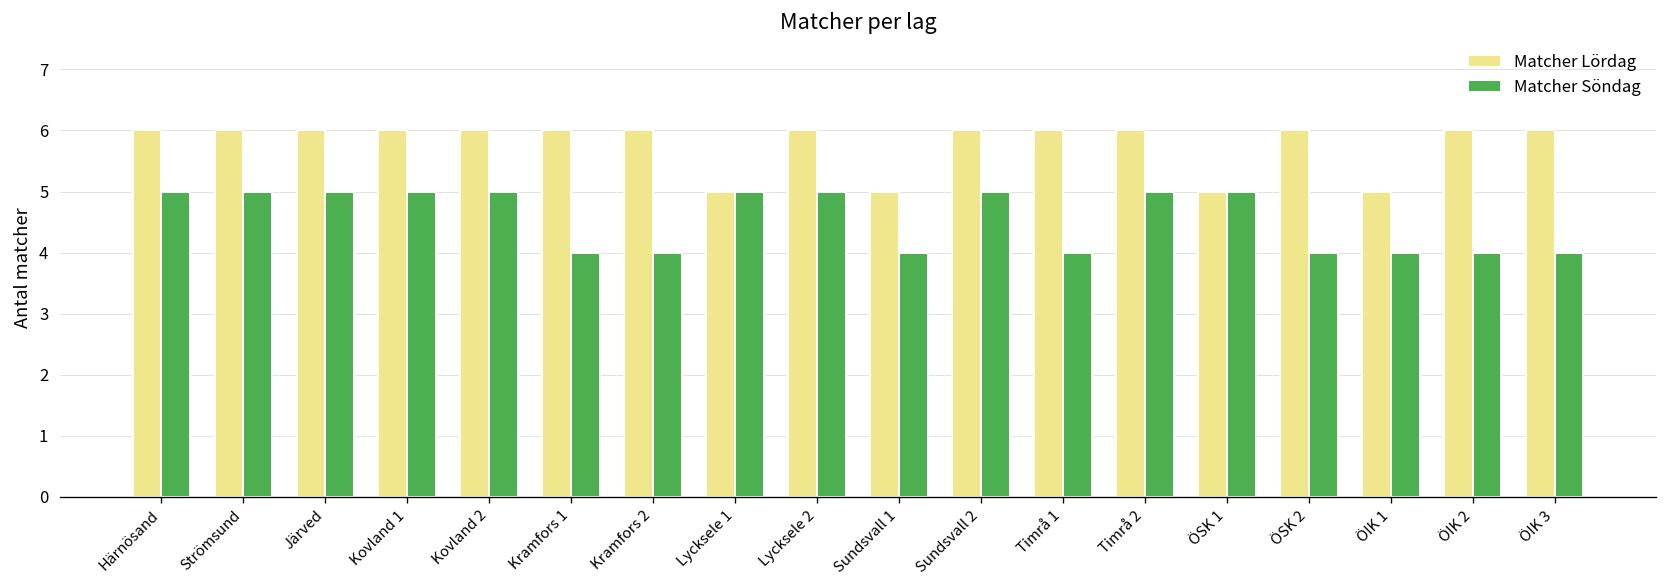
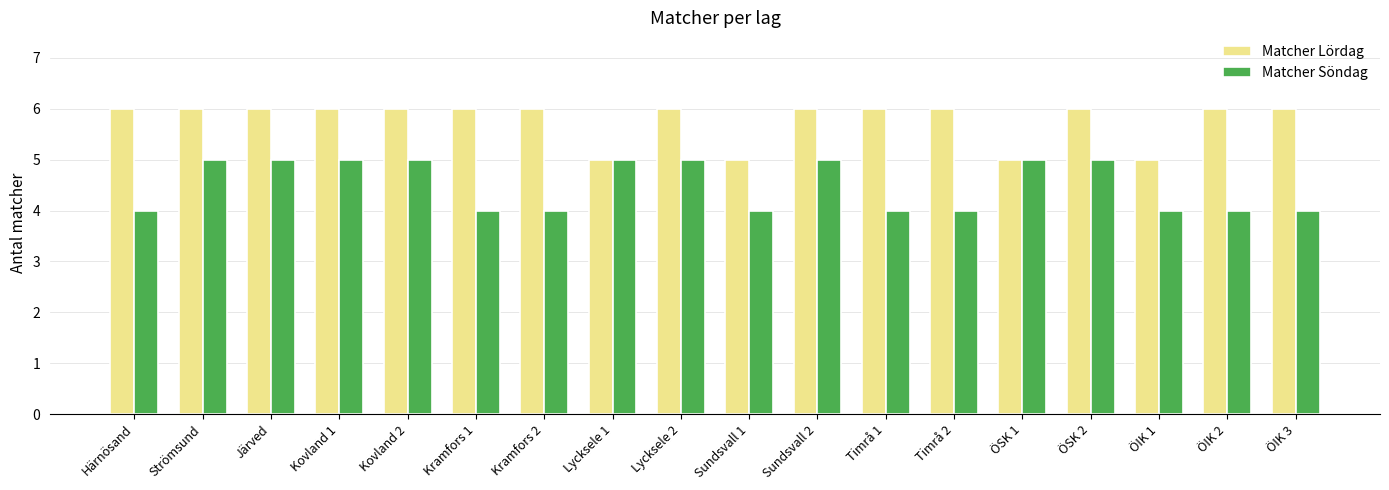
  {
    "Matcher Lördag": {
      "Härnösand": 6,
      "Strömsund": 6,
      "Järved": 6,
      "Kovland 1": 6,
      "Kovland 2": 6,
      "Kramfors 1": 6,
      "Kramfors 2": 6,
      "Lycksele 1": 5,
      "Lycksele 2": 6,
      "Sundsvall 1": 5,
      "Sundsvall 2": 6,
      "Timrå 1": 6,
      "Timrå 2": 6,
      "ÖSK 1": 5,
      "ÖSK 2": 6,
      "ÖIK 1": 5,
      "ÖIK 2": 6,
      "ÖIK 3": 6
    },
    "Matcher Söndag": {
-     "Härnösand": 5,
+     "Härnösand": 4,
      "Strömsund": 5,
      "Järved": 5,
      "Kovland 1": 5,
      "Kovland 2": 5,
      "Kramfors 1": 4,
      "Kramfors 2": 4,
      "Lycksele 1": 5,
      "Lycksele 2": 5,
      "Sundsvall 1": 4,
      "Sundsvall 2": 5,
      "Timrå 1": 4,
-     "Timrå 2": 5,
+     "Timrå 2": 4,
      "ÖSK 1": 5,
-     "ÖSK 2": 4,
+     "ÖSK 2": 5,
      "ÖIK 1": 4,
      "ÖIK 2": 4,
      "ÖIK 3": 4
    }
  }
